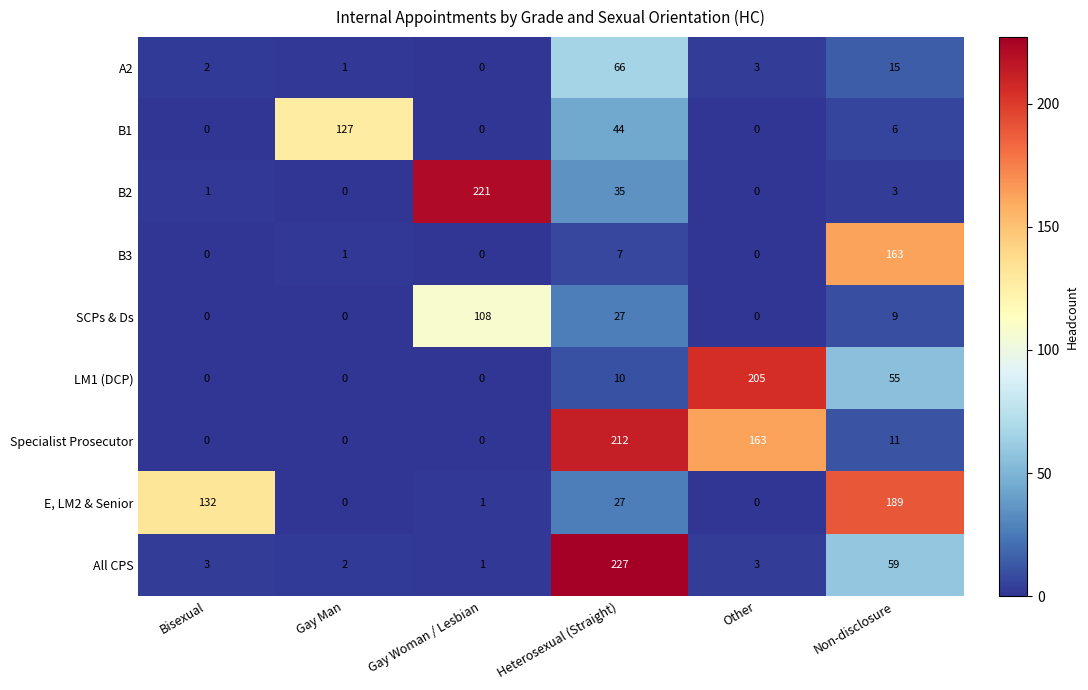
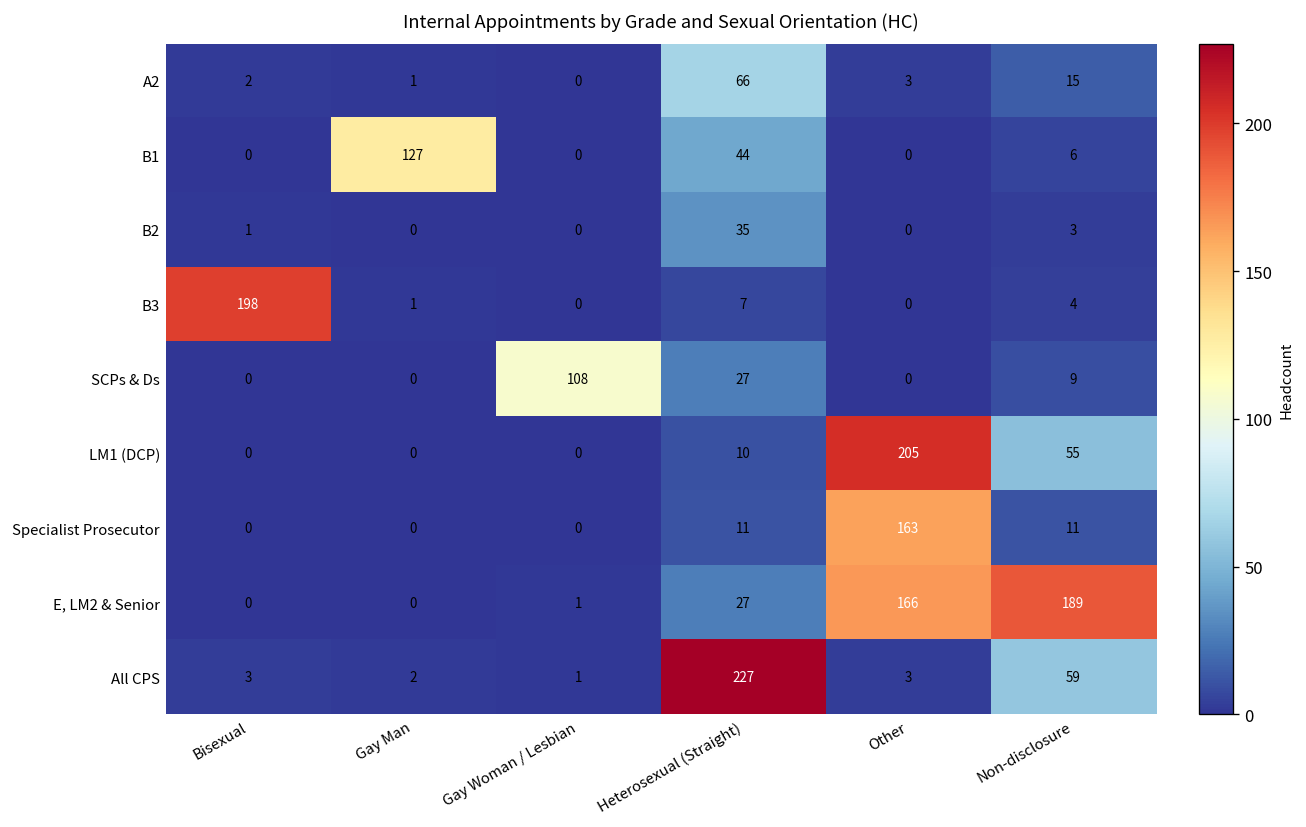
  {
    "A2": {
      "Bisexual": 2,
      "Gay Man": 1,
      "Gay Woman / Lesbian": 0,
      "Heterosexual (Straight)": 66,
      "Other": 3,
      "Non-disclosure": 15
    },
    "B1": {
      "Bisexual": 0,
      "Gay Man": 127,
      "Gay Woman / Lesbian": 0,
      "Heterosexual (Straight)": 44,
      "Other": 0,
      "Non-disclosure": 6
    },
    "B2": {
      "Bisexual": 1,
      "Gay Man": 0,
-     "Gay Woman / Lesbian": 221,
+     "Gay Woman / Lesbian": 0,
      "Heterosexual (Straight)": 35,
      "Other": 0,
      "Non-disclosure": 3
    },
    "B3": {
-     "Bisexual": 0,
+     "Bisexual": 198,
      "Gay Man": 1,
      "Gay Woman / Lesbian": 0,
      "Heterosexual (Straight)": 7,
      "Other": 0,
-     "Non-disclosure": 163
+     "Non-disclosure": 4
    },
    "SCPs & Ds": {
      "Bisexual": 0,
      "Gay Man": 0,
      "Gay Woman / Lesbian": 108,
      "Heterosexual (Straight)": 27,
      "Other": 0,
      "Non-disclosure": 9
    },
    "LM1 (DCP)": {
      "Bisexual": 0,
      "Gay Man": 0,
      "Gay Woman / Lesbian": 0,
      "Heterosexual (Straight)": 10,
      "Other": 205,
      "Non-disclosure": 55
    },
    "Specialist Prosecutor": {
      "Bisexual": 0,
      "Gay Man": 0,
      "Gay Woman / Lesbian": 0,
-     "Heterosexual (Straight)": 212,
+     "Heterosexual (Straight)": 11,
      "Other": 163,
      "Non-disclosure": 11
    },
    "E, LM2 & Senior": {
-     "Bisexual": 132,
+     "Bisexual": 0,
      "Gay Man": 0,
      "Gay Woman / Lesbian": 1,
      "Heterosexual (Straight)": 27,
-     "Other": 0,
+     "Other": 166,
      "Non-disclosure": 189
    },
    "All CPS": {
      "Bisexual": 3,
      "Gay Man": 2,
      "Gay Woman / Lesbian": 1,
      "Heterosexual (Straight)": 227,
      "Other": 3,
      "Non-disclosure": 59
    }
  }
